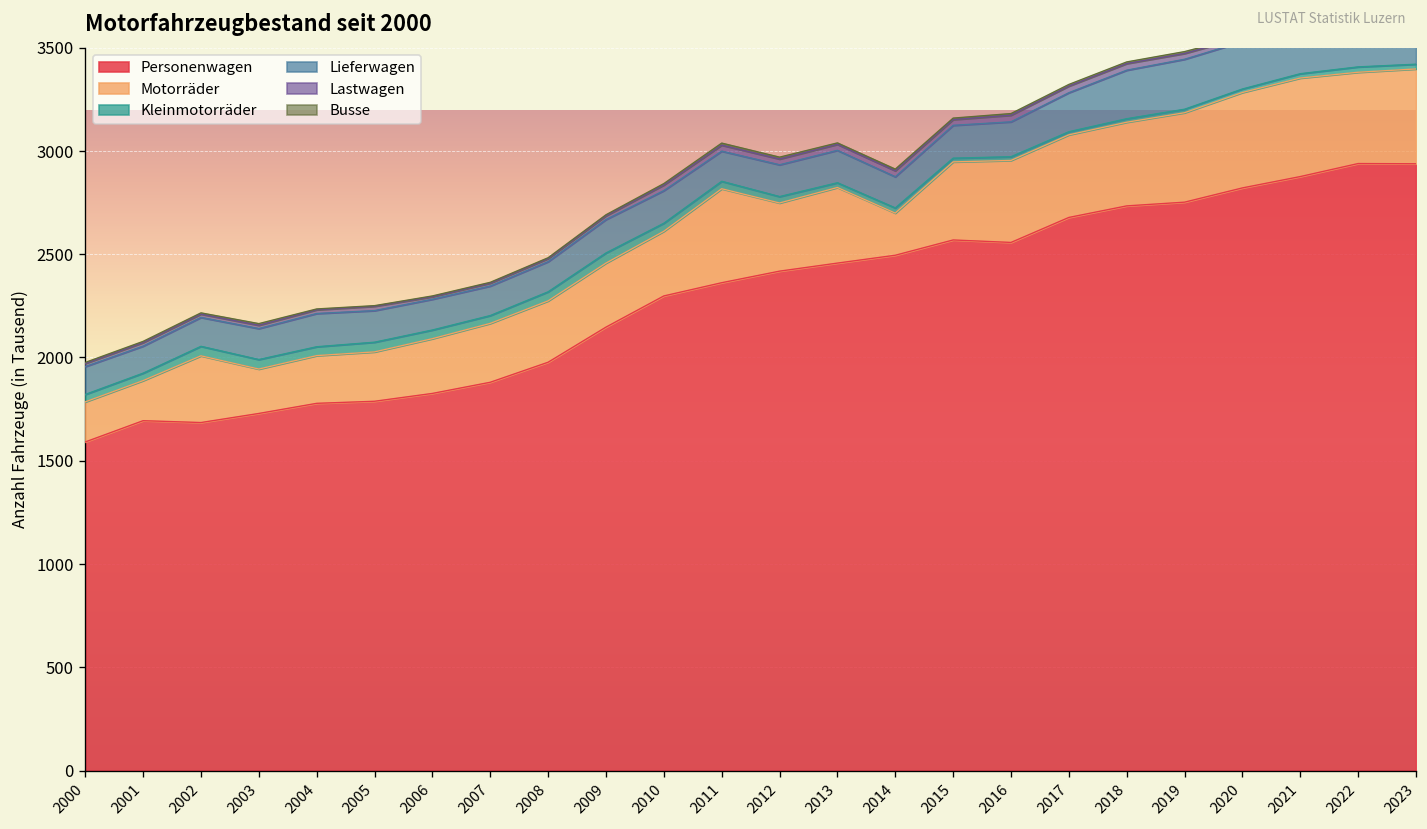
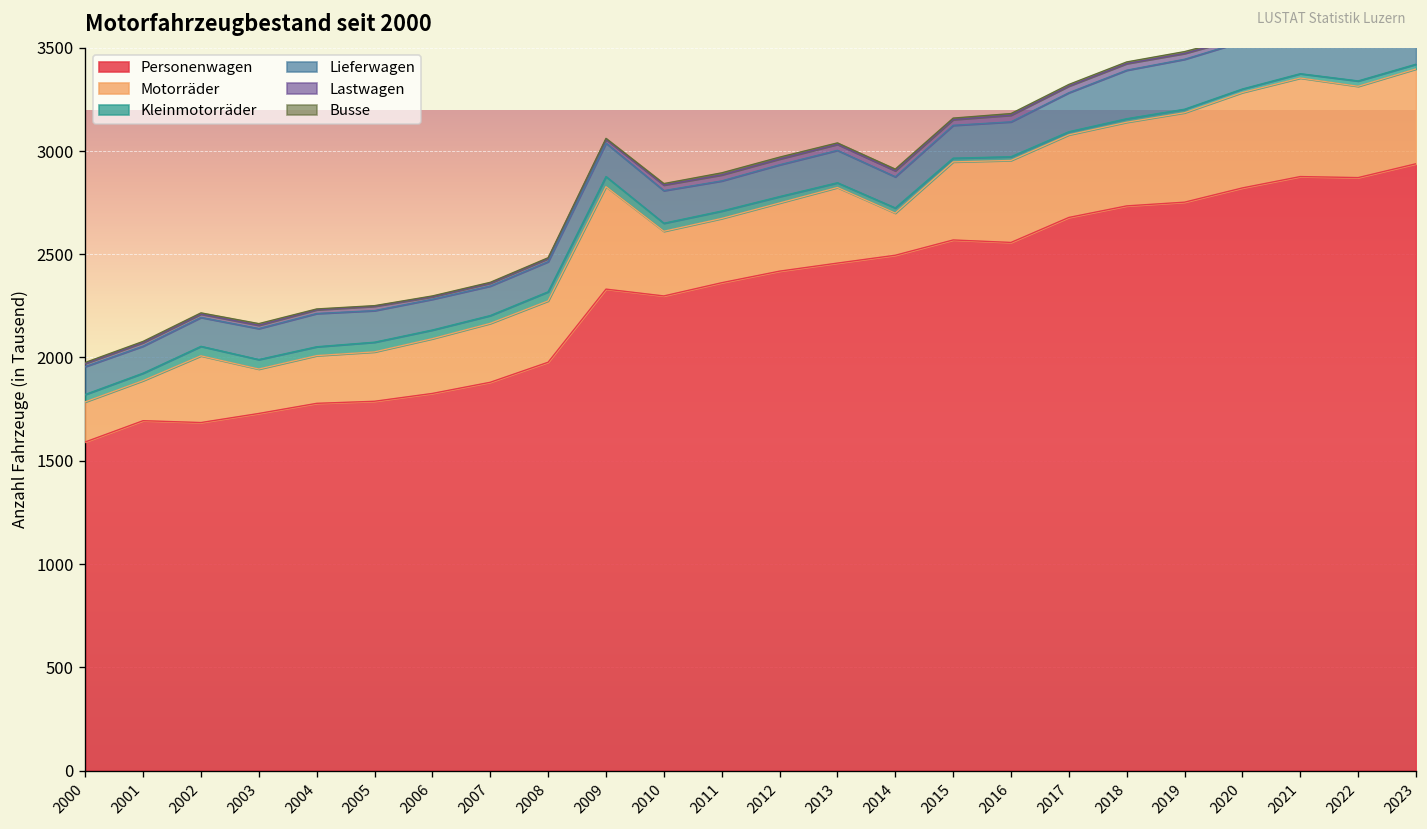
  {
    "Personenwagen": {
      "2000": 1590,
      "2001": 1690,
      "2002": 1690,
      "2003": 1730,
      "2004": 1780,
      "2005": 1790,
      "2006": 1830,
      "2007": 1880,
      "2008": 1980,
-     "2009": 2150,
+     "2009": 2330,
      "2010": 2300,
      "2011": 2360,
      "2012": 2420,
      "2013": 2460,
      "2014": 2500,
      "2015": 2570,
      "2016": 2560,
      "2017": 2680,
      "2018": 2730,
      "2019": 2750,
      "2020": 2820,
      "2021": 2880,
-     "2022": 2940,
+     "2022": 2870,
      "2023": 2940
    },
    "Motorräder": {
      "2000": 190,
      "2001": 190,
      "2002": 320,
      "2003": 220,
      "2004": 230,
      "2005": 240,
      "2006": 270,
      "2007": 290,
      "2008": 300,
-     "2009": 310,
+     "2009": 500,
      "2010": 310,
-     "2011": 460,
+     "2011": 310,
      "2012": 330,
      "2013": 370,
      "2014": 200,
      "2015": 380,
      "2016": 400,
      "2017": 400,
      "2018": 410,
      "2019": 430,
      "2020": 460,
      "2021": 480,
      "2022": 440,
      "2023": 460
    }
  }
